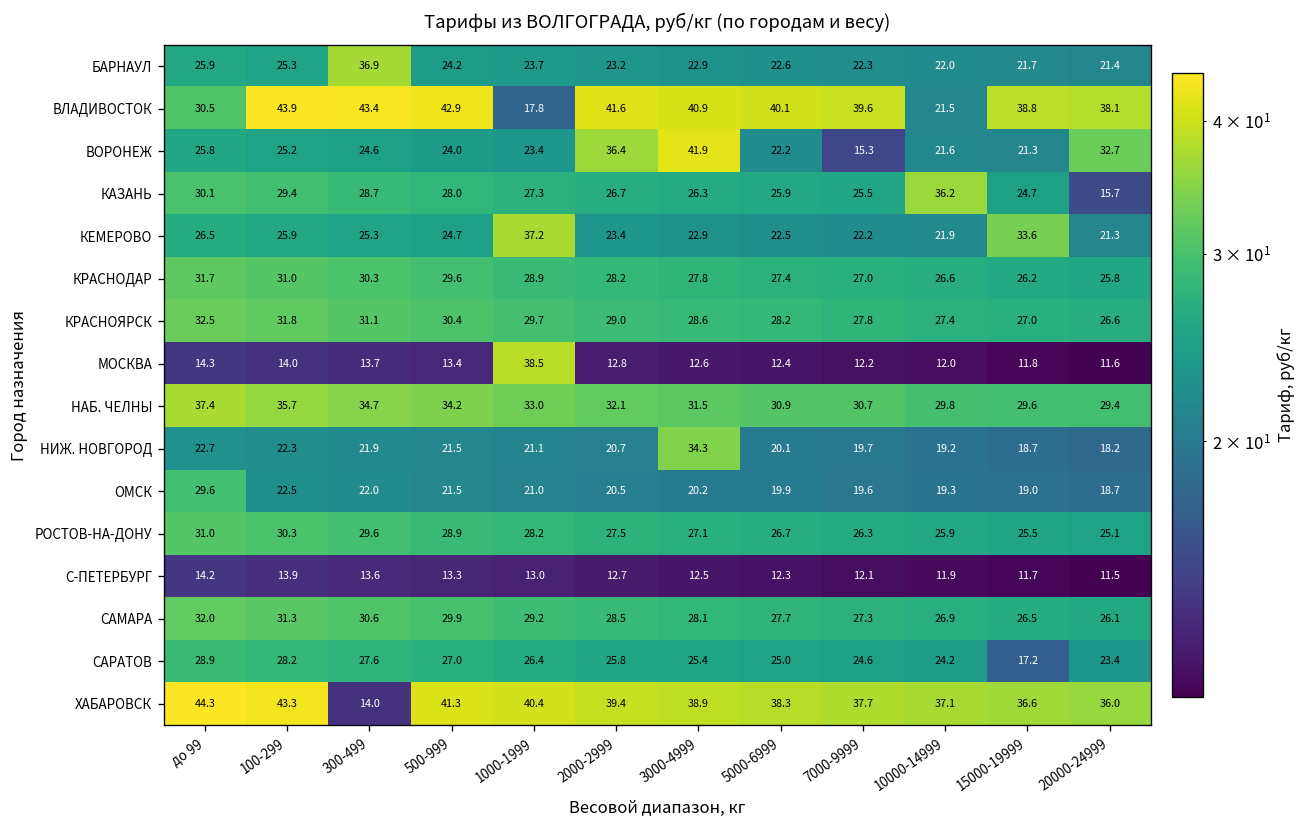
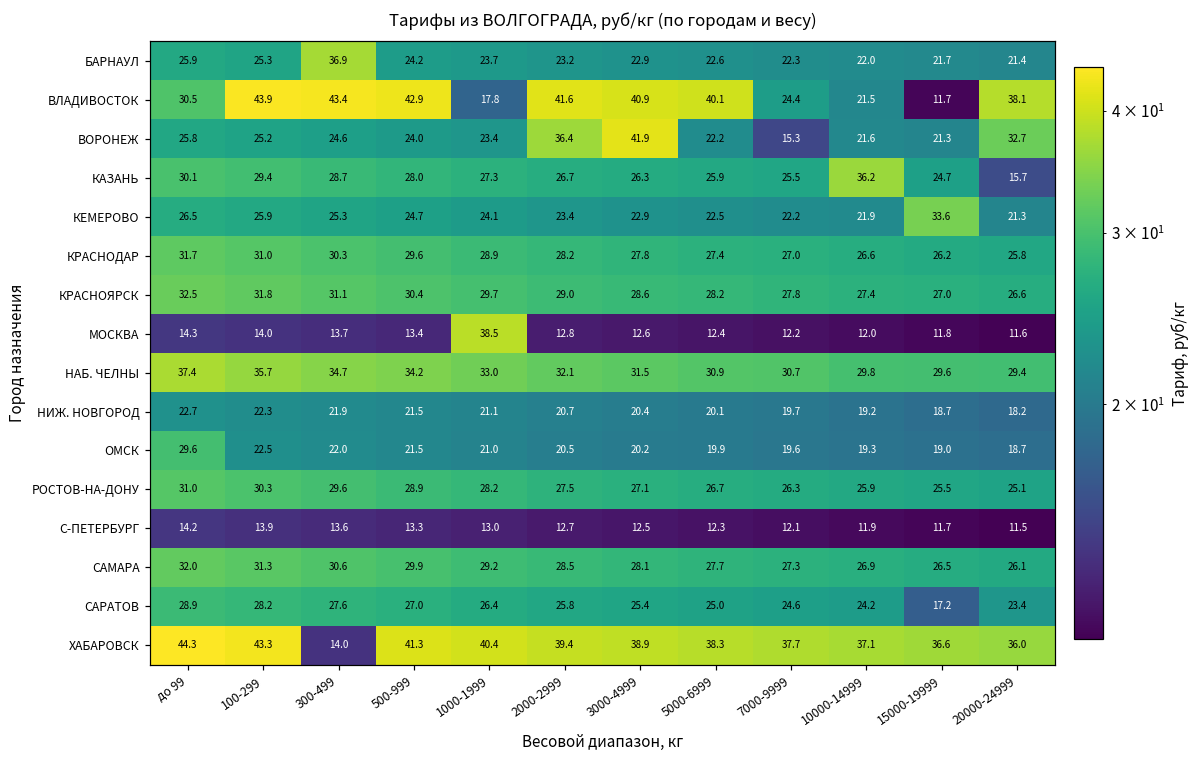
  {
    "БАРНАУЛ": {
      "до 99": 25.9,
      "100-299": 25.3,
      "300-499": 36.9,
      "500-999": 24.2,
      "1000-1999": 23.7,
      "2000-2999": 23.2,
      "3000-4999": 22.9,
      "5000-6999": 22.6,
      "7000-9999": 22.3,
      "10000-14999": 22.0,
      "15000-19999": 21.7,
      "20000-24999": 21.4
    },
    "ВЛАДИВОСТОК": {
      "до 99": 30.5,
      "100-299": 43.9,
      "300-499": 43.4,
      "500-999": 42.9,
      "1000-1999": 17.8,
      "2000-2999": 41.6,
      "3000-4999": 40.9,
      "5000-6999": 40.1,
-     "7000-9999": 39.6,
+     "7000-9999": 24.4,
      "10000-14999": 21.5,
-     "15000-19999": 38.8,
+     "15000-19999": 11.7,
      "20000-24999": 38.1
    },
    "ВОРОНЕЖ": {
      "до 99": 25.8,
      "100-299": 25.2,
      "300-499": 24.6,
      "500-999": 24.0,
      "1000-1999": 23.4,
      "2000-2999": 36.4,
      "3000-4999": 41.9,
      "5000-6999": 22.2,
      "7000-9999": 15.3,
      "10000-14999": 21.6,
      "15000-19999": 21.3,
      "20000-24999": 32.7
    },
    "КАЗАНЬ": {
      "до 99": 30.1,
      "100-299": 29.4,
      "300-499": 28.7,
      "500-999": 28.0,
      "1000-1999": 27.3,
      "2000-2999": 26.7,
      "3000-4999": 26.3,
      "5000-6999": 25.9,
      "7000-9999": 25.5,
      "10000-14999": 36.2,
      "15000-19999": 24.7,
      "20000-24999": 15.7
    },
    "КЕМЕРОВО": {
      "до 99": 26.5,
      "100-299": 25.9,
      "300-499": 25.3,
      "500-999": 24.7,
-     "1000-1999": 37.2,
+     "1000-1999": 24.1,
      "2000-2999": 23.4,
      "3000-4999": 22.9,
      "5000-6999": 22.5,
      "7000-9999": 22.2,
      "10000-14999": 21.9,
      "15000-19999": 33.6,
      "20000-24999": 21.3
    },
    "КРАСНОДАР": {
      "до 99": 31.7,
      "100-299": 31.0,
      "300-499": 30.3,
      "500-999": 29.6,
      "1000-1999": 28.9,
      "2000-2999": 28.2,
      "3000-4999": 27.8,
      "5000-6999": 27.4,
      "7000-9999": 27.0,
      "10000-14999": 26.6,
      "15000-19999": 26.2,
      "20000-24999": 25.8
    },
    "КРАСНОЯРСК": {
      "до 99": 32.5,
      "100-299": 31.8,
      "300-499": 31.1,
      "500-999": 30.4,
      "1000-1999": 29.7,
      "2000-2999": 29.0,
      "3000-4999": 28.6,
      "5000-6999": 28.2,
      "7000-9999": 27.8,
      "10000-14999": 27.4,
      "15000-19999": 27.0,
      "20000-24999": 26.6
    },
    "МОСКВА": {
      "до 99": 14.3,
      "100-299": 14.0,
      "300-499": 13.7,
      "500-999": 13.4,
      "1000-1999": 38.5,
      "2000-2999": 12.8,
      "3000-4999": 12.6,
      "5000-6999": 12.4,
      "7000-9999": 12.2,
      "10000-14999": 12.0,
      "15000-19999": 11.8,
      "20000-24999": 11.6
    },
    "НАБ. ЧЕЛНЫ": {
      "до 99": 37.4,
      "100-299": 35.7,
      "300-499": 34.7,
      "500-999": 34.2,
      "1000-1999": 33.0,
      "2000-2999": 32.1,
      "3000-4999": 31.5,
      "5000-6999": 30.9,
      "7000-9999": 30.7,
      "10000-14999": 29.8,
      "15000-19999": 29.6,
      "20000-24999": 29.4
    },
    "НИЖ. НОВГОРОД": {
      "до 99": 22.7,
      "100-299": 22.3,
      "300-499": 21.9,
      "500-999": 21.5,
      "1000-1999": 21.1,
      "2000-2999": 20.7,
-     "3000-4999": 34.3,
+     "3000-4999": 20.4,
      "5000-6999": 20.1,
      "7000-9999": 19.7,
      "10000-14999": 19.2,
      "15000-19999": 18.7,
      "20000-24999": 18.2
    },
    "ОМСК": {
      "до 99": 29.6,
      "100-299": 22.5,
      "300-499": 22.0,
      "500-999": 21.5,
      "1000-1999": 21.0,
      "2000-2999": 20.5,
      "3000-4999": 20.2,
      "5000-6999": 19.9,
      "7000-9999": 19.6,
      "10000-14999": 19.3,
      "15000-19999": 19.0,
      "20000-24999": 18.7
    },
    "РОСТОВ-НА-ДОНУ": {
      "до 99": 31.0,
      "100-299": 30.3,
      "300-499": 29.6,
      "500-999": 28.9,
      "1000-1999": 28.2,
      "2000-2999": 27.5,
      "3000-4999": 27.1,
      "5000-6999": 26.7,
      "7000-9999": 26.3,
      "10000-14999": 25.9,
      "15000-19999": 25.5,
      "20000-24999": 25.1
    },
    "С-ПЕТЕРБУРГ": {
      "до 99": 14.2,
      "100-299": 13.9,
      "300-499": 13.6,
      "500-999": 13.3,
      "1000-1999": 13.0,
      "2000-2999": 12.7,
      "3000-4999": 12.5,
      "5000-6999": 12.3,
      "7000-9999": 12.1,
      "10000-14999": 11.9,
      "15000-19999": 11.7,
      "20000-24999": 11.5
    },
    "САМАРА": {
      "до 99": 32.0,
      "100-299": 31.3,
      "300-499": 30.6,
      "500-999": 29.9,
      "1000-1999": 29.2,
      "2000-2999": 28.5,
      "3000-4999": 28.1,
      "5000-6999": 27.7,
      "7000-9999": 27.3,
      "10000-14999": 26.9,
      "15000-19999": 26.5,
      "20000-24999": 26.1
    },
    "САРАТОВ": {
      "до 99": 28.9,
      "100-299": 28.2,
      "300-499": 27.6,
      "500-999": 27.0,
      "1000-1999": 26.4,
      "2000-2999": 25.8,
      "3000-4999": 25.4,
      "5000-6999": 25.0,
      "7000-9999": 24.6,
      "10000-14999": 24.2,
      "15000-19999": 17.2,
      "20000-24999": 23.4
    },
    "ХАБАРОВСК": {
      "до 99": 44.3,
      "100-299": 43.3,
      "300-499": 14.0,
      "500-999": 41.3,
      "1000-1999": 40.4,
      "2000-2999": 39.4,
      "3000-4999": 38.9,
      "5000-6999": 38.3,
      "7000-9999": 37.7,
      "10000-14999": 37.1,
      "15000-19999": 36.6,
      "20000-24999": 36.0
    }
  }
